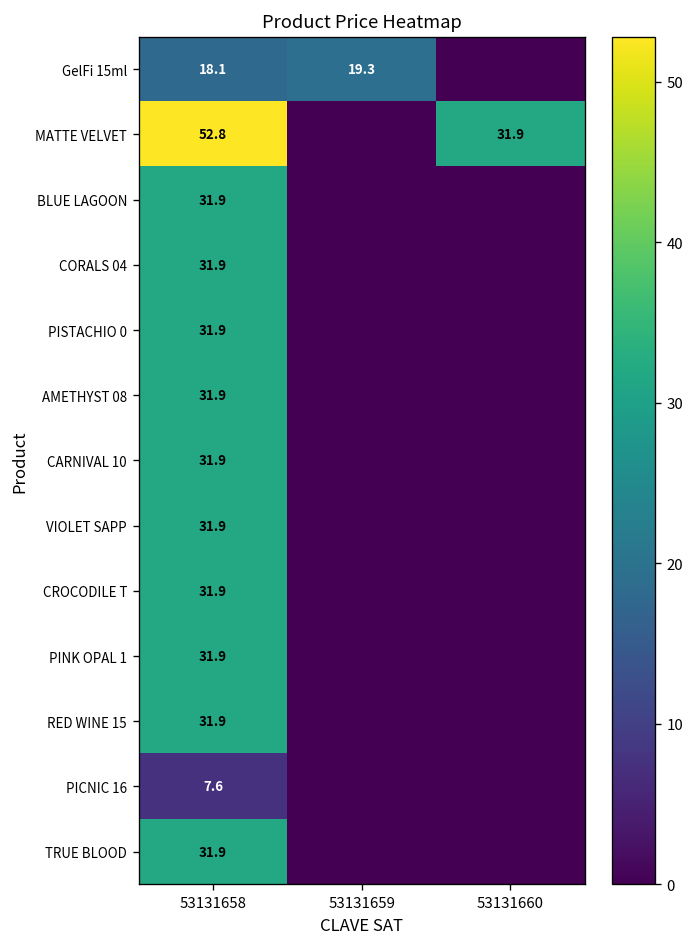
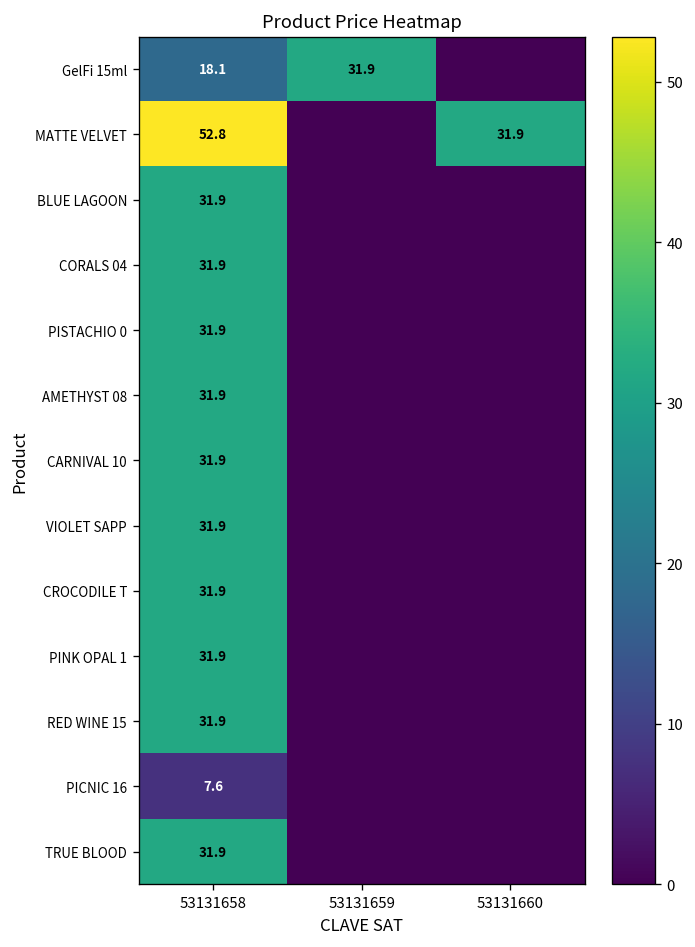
  {
    "GelFi 15ml": {
      "53131658": 18.1,
-     "53131659": 19.3
+     "53131659": 31.9
    },
    "MATTE VELVET": {
      "53131658": 52.8,
      "53131660": 31.9
    },
    "BLUE LAGOON": {
      "53131658": 31.9
    },
    "CORALS 04": {
      "53131658": 31.9
    },
    "PISTACHIO 0": {
      "53131658": 31.9
    },
    "AMETHYST 08": {
      "53131658": 31.9
    },
    "CARNIVAL 10": {
      "53131658": 31.9
    },
    "VIOLET SAPP": {
      "53131658": 31.9
    },
    "CROCODILE T": {
      "53131658": 31.9
    },
    "PINK OPAL 1": {
      "53131658": 31.9
    },
    "RED WINE 15": {
      "53131658": 31.9
    },
    "PICNIC 16": {
      "53131658": 7.6
    },
    "TRUE BLOOD": {
      "53131658": 31.9
    }
  }
